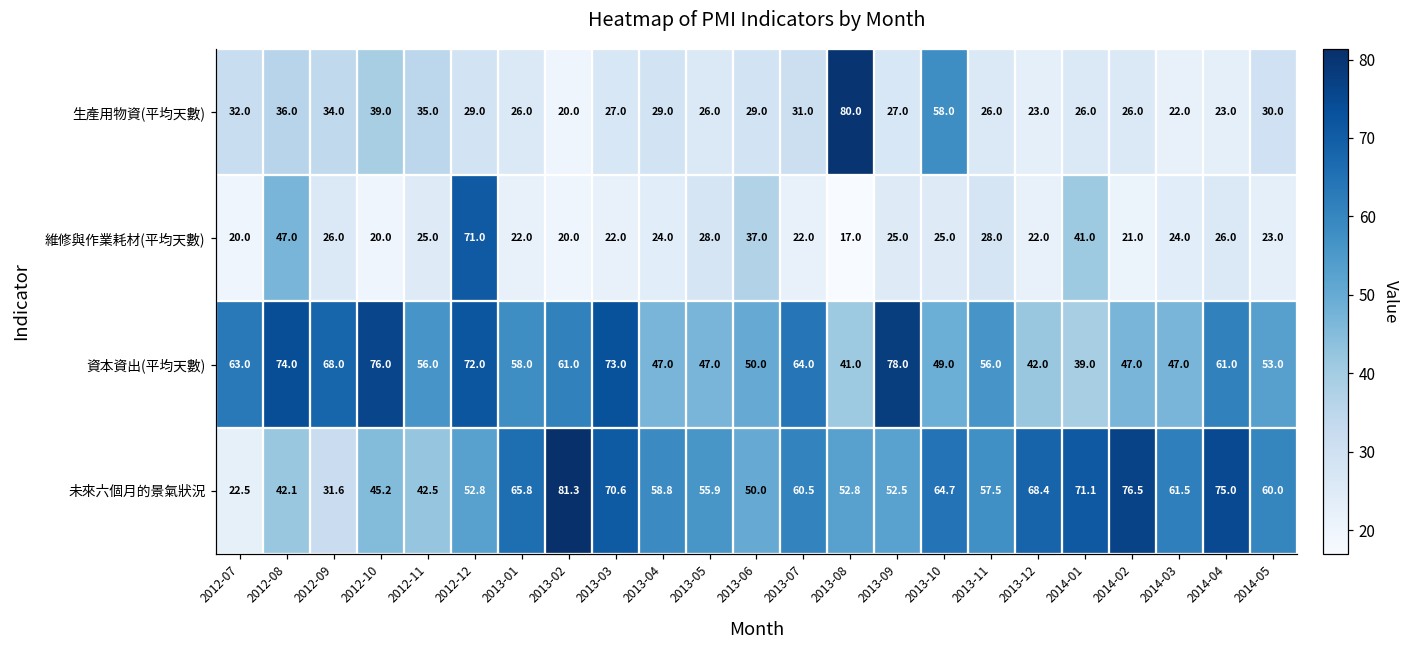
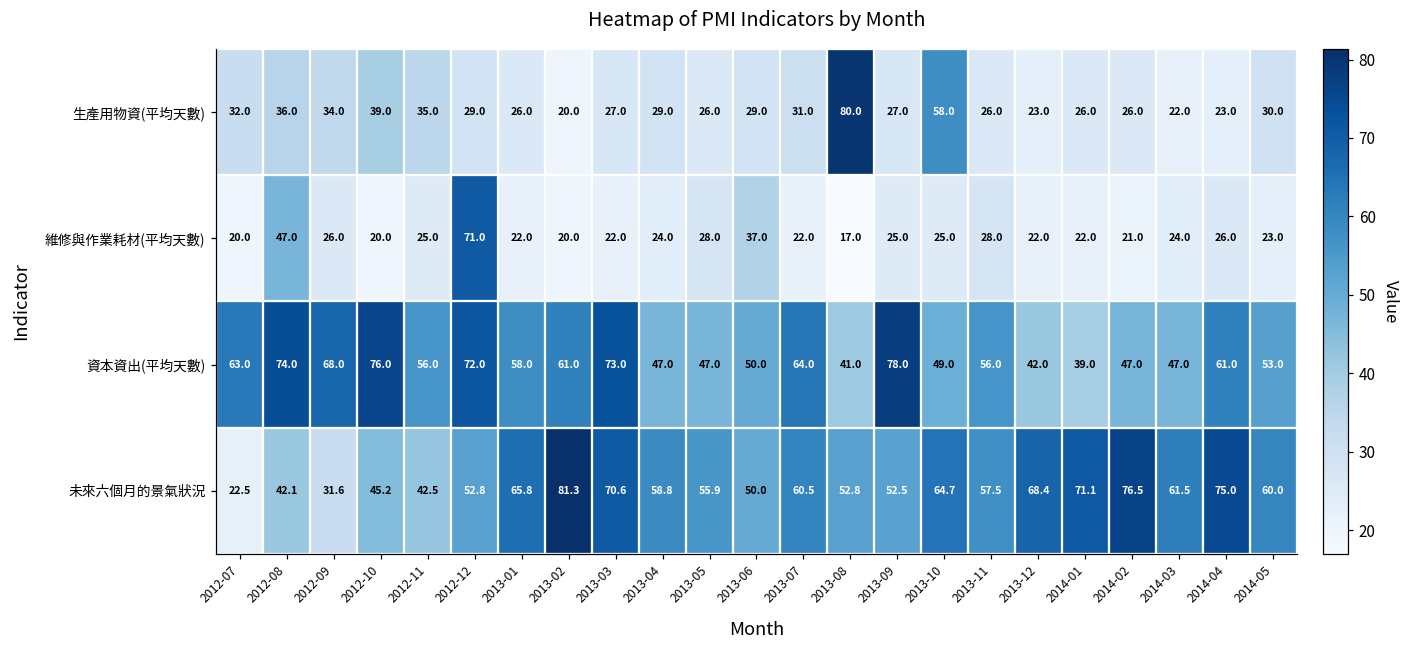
  {
    "生產用物資(平均天數)": {
      "2012-07": 32.0,
      "2012-08": 36.0,
      "2012-09": 34.0,
      "2012-10": 39.0,
      "2012-11": 35.0,
      "2012-12": 29.0,
      "2013-01": 26.0,
      "2013-02": 20.0,
      "2013-03": 27.0,
      "2013-04": 29.0,
      "2013-05": 26.0,
      "2013-06": 29.0,
      "2013-07": 31.0,
      "2013-08": 80.0,
      "2013-09": 27.0,
      "2013-10": 58.0,
      "2013-11": 26.0,
      "2013-12": 23.0,
      "2014-01": 26.0,
      "2014-02": 26.0,
      "2014-03": 22.0,
      "2014-04": 23.0,
      "2014-05": 30.0
    },
    "維修與作業耗材(平均天數)": {
      "2012-07": 20.0,
      "2012-08": 47.0,
      "2012-09": 26.0,
      "2012-10": 20.0,
      "2012-11": 25.0,
      "2012-12": 71.0,
      "2013-01": 22.0,
      "2013-02": 20.0,
      "2013-03": 22.0,
      "2013-04": 24.0,
      "2013-05": 28.0,
      "2013-06": 37.0,
      "2013-07": 22.0,
      "2013-08": 17.0,
      "2013-09": 25.0,
      "2013-10": 25.0,
      "2013-11": 28.0,
      "2013-12": 22.0,
-     "2014-01": 41.0,
+     "2014-01": 22.0,
      "2014-02": 21.0,
      "2014-03": 24.0,
      "2014-04": 26.0,
      "2014-05": 23.0
    },
    "資本資出(平均天數)": {
      "2012-07": 63.0,
      "2012-08": 74.0,
      "2012-09": 68.0,
      "2012-10": 76.0,
      "2012-11": 56.0,
      "2012-12": 72.0,
      "2013-01": 58.0,
      "2013-02": 61.0,
      "2013-03": 73.0,
      "2013-04": 47.0,
      "2013-05": 47.0,
      "2013-06": 50.0,
      "2013-07": 64.0,
      "2013-08": 41.0,
      "2013-09": 78.0,
      "2013-10": 49.0,
      "2013-11": 56.0,
      "2013-12": 42.0,
      "2014-01": 39.0,
      "2014-02": 47.0,
      "2014-03": 47.0,
      "2014-04": 61.0,
      "2014-05": 53.0
    },
    "未來六個月的景氣狀況": {
      "2012-07": 22.5,
      "2012-08": 42.1,
      "2012-09": 31.6,
      "2012-10": 45.2,
      "2012-11": 42.5,
      "2012-12": 52.8,
      "2013-01": 65.8,
      "2013-02": 81.3,
      "2013-03": 70.6,
      "2013-04": 58.8,
      "2013-05": 55.9,
      "2013-06": 50.0,
      "2013-07": 60.5,
      "2013-08": 52.8,
      "2013-09": 52.5,
      "2013-10": 64.7,
      "2013-11": 57.5,
      "2013-12": 68.4,
      "2014-01": 71.1,
      "2014-02": 76.5,
      "2014-03": 61.5,
      "2014-04": 75.0,
      "2014-05": 60.0
    }
  }
